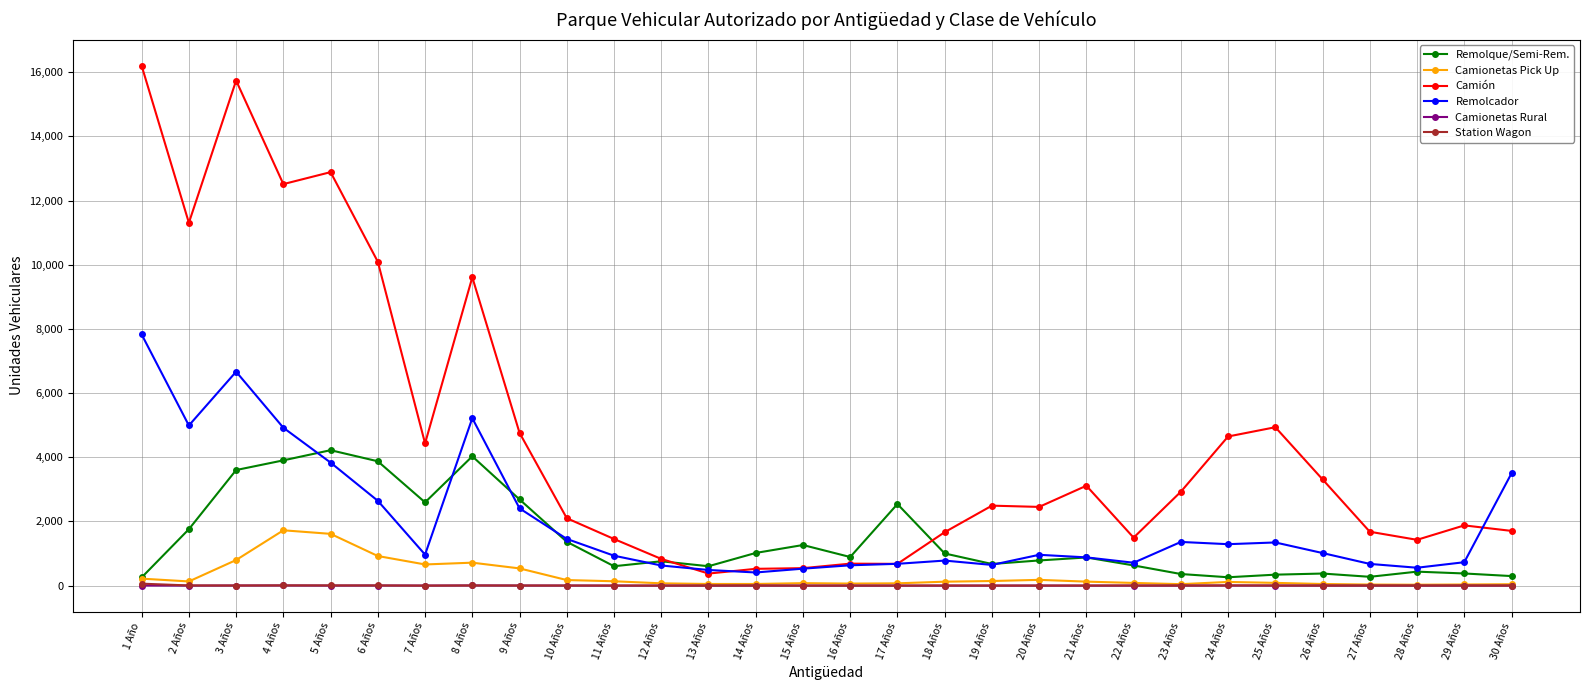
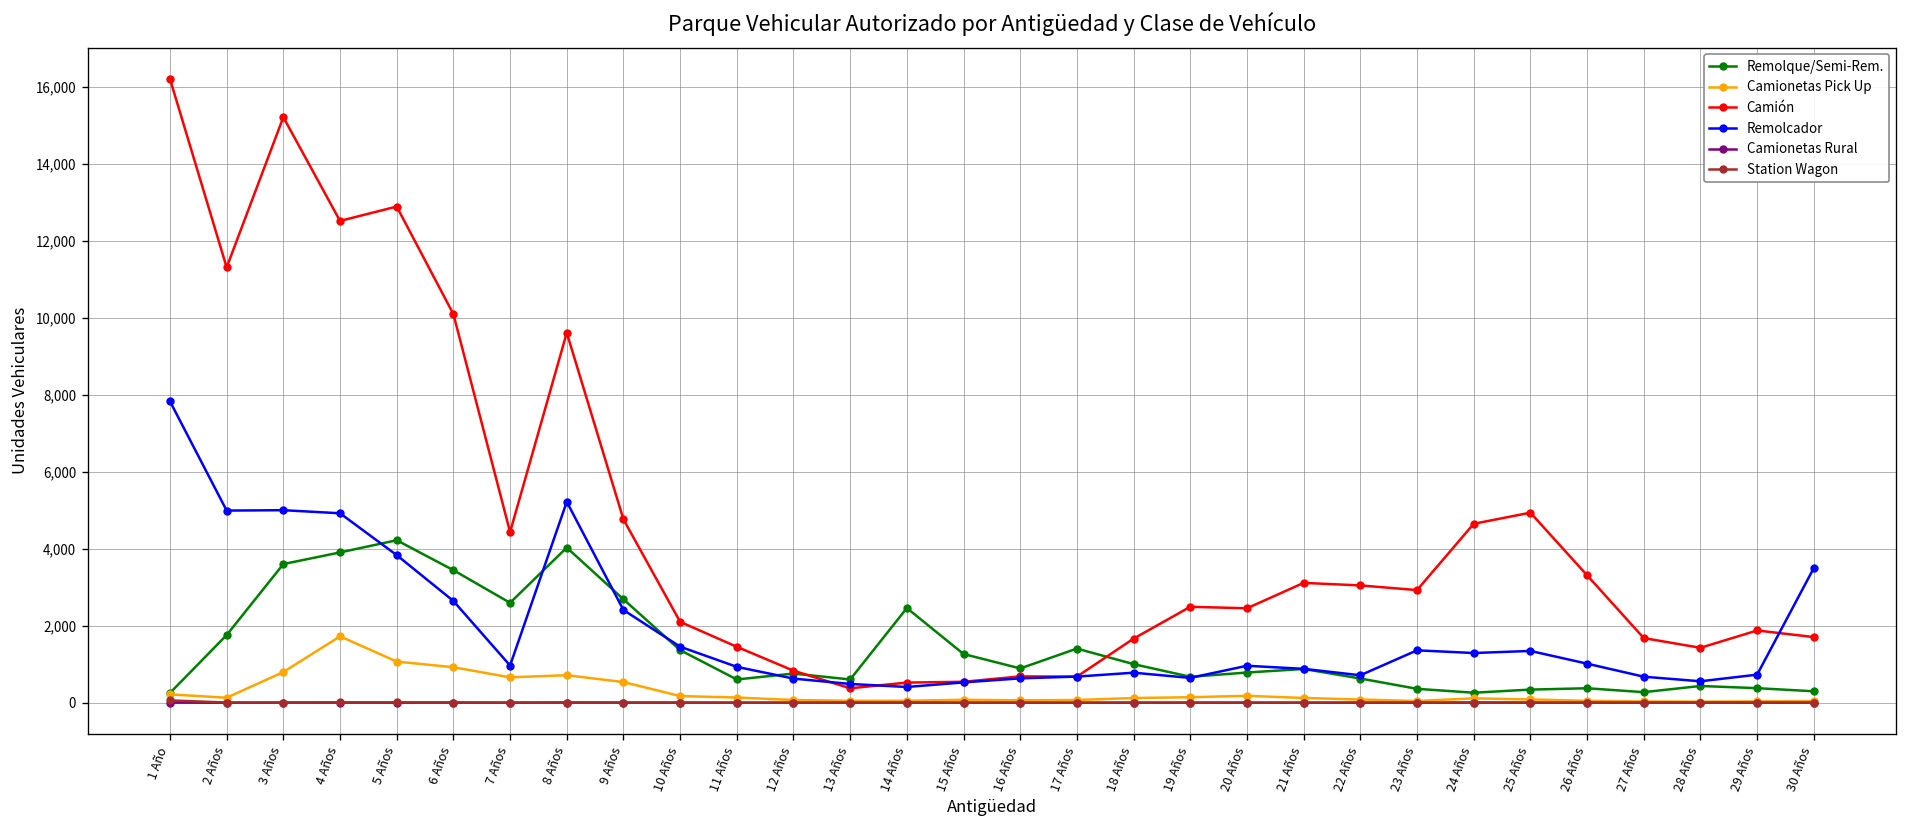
  {
    "Remolque/Semi-Rem.": {
      "2 Años": "1,800",
      "3 Años": "3,600",
      "4 Años": "3,900",
      "5 Años": "4,200",
-     "6 Años": "3,900",
+     "6 Años": "3,400",
      "7 Años": "2,600",
      "8 Años": "4,000",
      "9 Años": "2,700",
      "10 Años": "1,400",
      "11 Años": "600",
      "13 Años": "600",
-     "14 Años": "1,000",
+     "14 Años": "2,500",
      "15 Años": "1,300",
      "16 Años": "900",
-     "17 Años": "2,500",
+     "17 Años": "1,400",
      "18 Años": "1,000",
      "20 Años": "800",
      "22 Años": "600",
      "23 Años": "400",
      "24 Años": "300",
      "25 Años": "300",
      "26 Años": "400",
      "27 Años": "300",
      "28 Años": "400",
      "29 Años": "400",
      "30 Años": "300"
    },
    "Camionetas Pick Up": {
      "2 Años": "100",
      "3 Años": "800",
      "4 Años": "1,700",
-     "5 Años": "1,600",
+     "5 Años": "1,100",
      "6 Años": "900",
      "7 Años": "700",
      "8 Años": "700",
      "9 Años": "500",
      "10 Años": "200",
      "11 Años": "100",
      "18 Años": "100",
      "19 Años": "100",
      "20 Años": "200",
      "21 Años": "100",
      "22 Años": "100",
      "24 Años": "100",
      "25 Años": "100"
    },
    "Camión": {
      "1 Año": "16,200",
      "2 Años": "11,300",
-     "3 Años": "15,700",
+     "3 Años": "15,200",
      "4 Años": "12,500",
      "5 Años": "12,900",
      "6 Años": "10,100",
      "7 Años": "4,400",
      "8 Años": "9,600",
      "9 Años": "4,800",
      "10 Años": "2,100",
      "11 Años": "1,500",
      "13 Años": "400",
      "14 Años": "500",
      "18 Años": "1,700",
      "19 Años": "2,500",
      "20 Años": "2,500",
      "21 Años": "3,100",
-     "22 Años": "1,500",
+     "22 Años": "3,000",
      "23 Años": "2,900",
      "24 Años": "4,600",
      "25 Años": "4,900",
      "26 Años": "3,300",
      "27 Años": "1,700",
      "28 Años": "1,400",
      "29 Años": "1,900",
      "30 Años": "1,700"
    },
    "Remolcador": {
      "1 Año": "7,800",
      "2 Años": "5,000",
-     "3 Años": "6,700",
+     "3 Años": "5,000",
      "4 Años": "4,900",
      "5 Años": "3,800",
      "6 Años": "2,600",
      "7 Años": "1,000",
      "8 Años": "5,200",
      "9 Años": "2,400",
      "10 Años": "1,500",
      "11 Años": "900",
      "12 Años": "600",
      "13 Años": "500",
      "14 Años": "400",
      "18 Años": "800",
      "20 Años": "1,000",
      "22 Años": "700",
      "23 Años": "1,400",
      "24 Años": "1,300",
      "25 Años": "1,300",
      "26 Años": "1,000",
      "27 Años": "700",
      "28 Años": "600",
      "29 Años": "700",
      "30 Años": "3,500"
    }
  }
